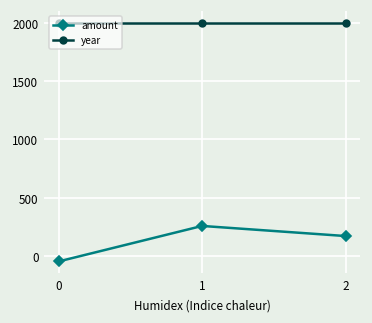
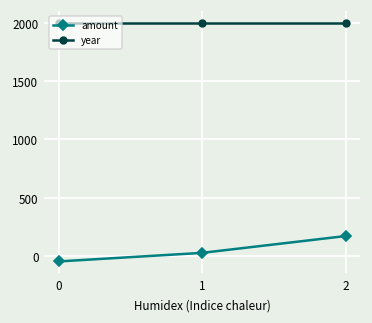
  {
    "amount": {
      "0": -100,
-     "1": 300,
+     "1": 0,
      "2": 200
    },
    "year": {
      "1": 2000,
      "2": 2000
    }
  }
